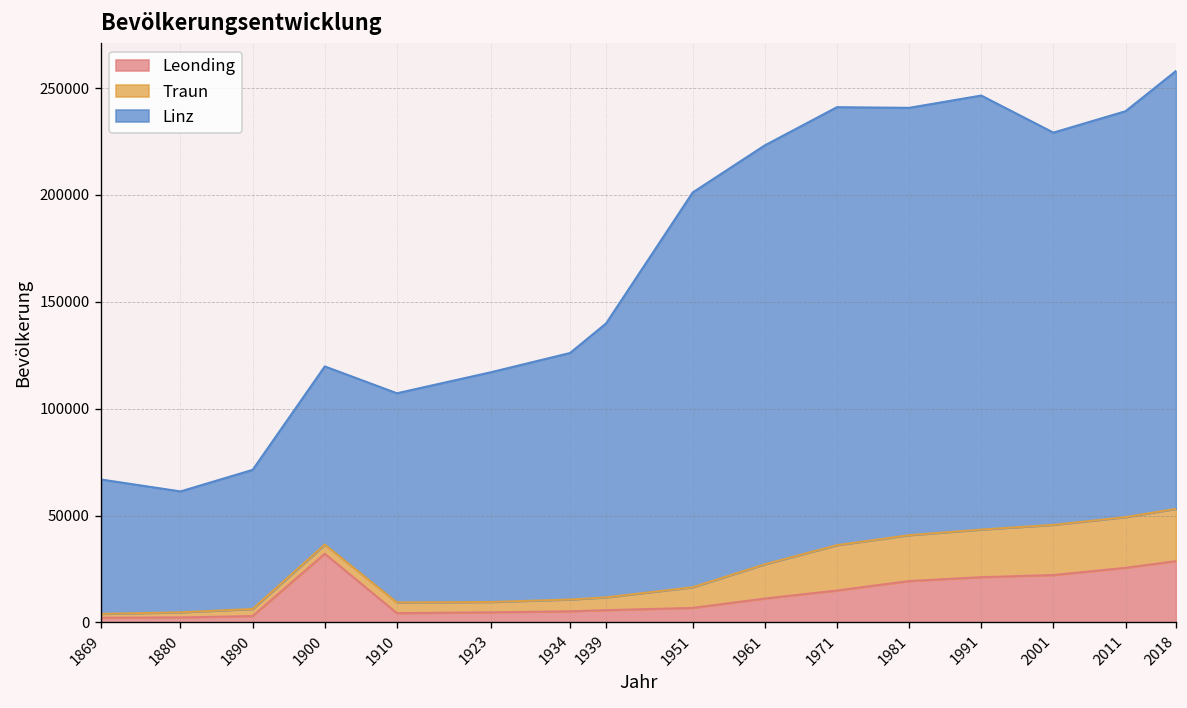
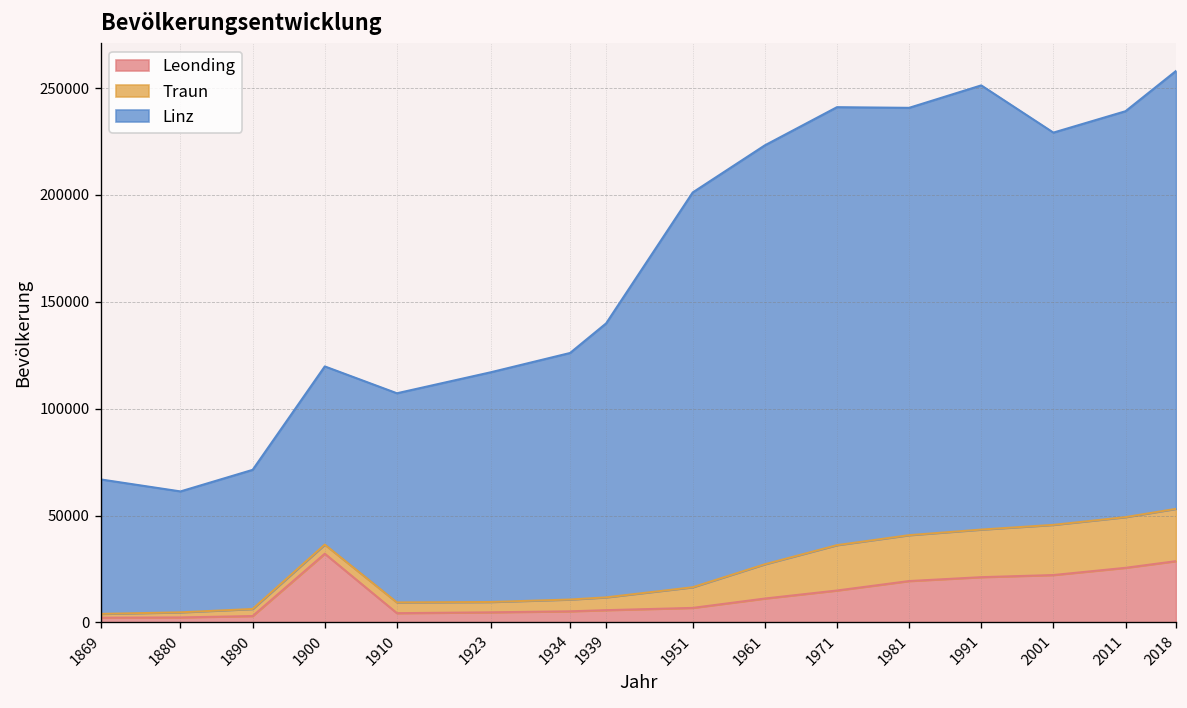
  {
    "Leonding": {
      "1869": 2000,
      "1880": 2000,
      "1890": 3000,
      "1900": 32000,
      "1910": 4000,
      "1923": 5000,
      "1934": 5000,
      "1939": 6000,
      "1951": 7000,
      "1961": 11000,
      "1971": 15000,
      "1981": 19000,
      "1991": 21000,
      "2001": 22000,
      "2011": 26000,
      "2018": 29000
    },
    "Traun": {
      "1869": 2000,
      "1880": 2000,
      "1890": 3000,
      "1900": 4000,
      "1910": 5000,
      "1923": 5000,
      "1934": 6000,
      "1939": 6000,
      "1951": 10000,
      "1961": 16000,
      "1971": 21000,
      "1981": 21000,
      "1991": 22000,
      "2001": 23000,
      "2011": 24000,
      "2018": 24000
    },
    "Linz": {
      "1869": 63000,
      "1880": 57000,
      "1890": 65000,
      "1900": 83000,
      "1910": 98000,
      "1923": 107000,
      "1934": 115000,
      "1939": 128000,
      "1951": 185000,
      "1961": 196000,
      "1971": 205000,
      "1981": 200000,
-     "1991": 203000,
+     "1991": 208000,
      "2001": 184000,
      "2011": 190000,
      "2018": 205000
    }
  }
